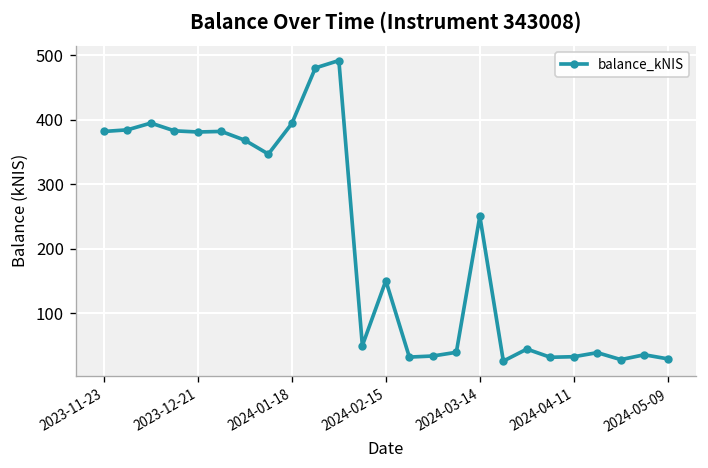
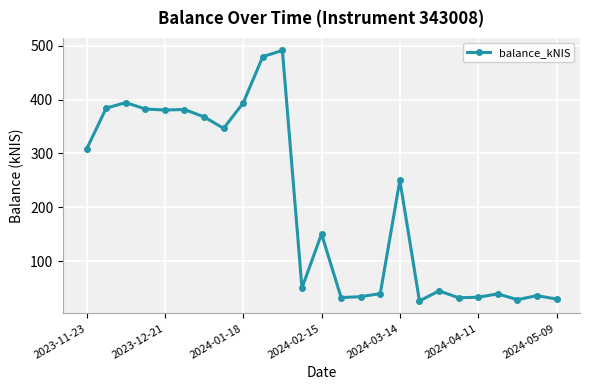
  {
-   "2023-11-23": 380,
+   "2023-11-23": 310,
    "2023-12-21": 380,
    "2024-01-18": 390,
    "2024-02-15": 150,
    "2024-03-14": 250,
    "2024-04-11": 30,
    "2024-05-09": 30
  }
